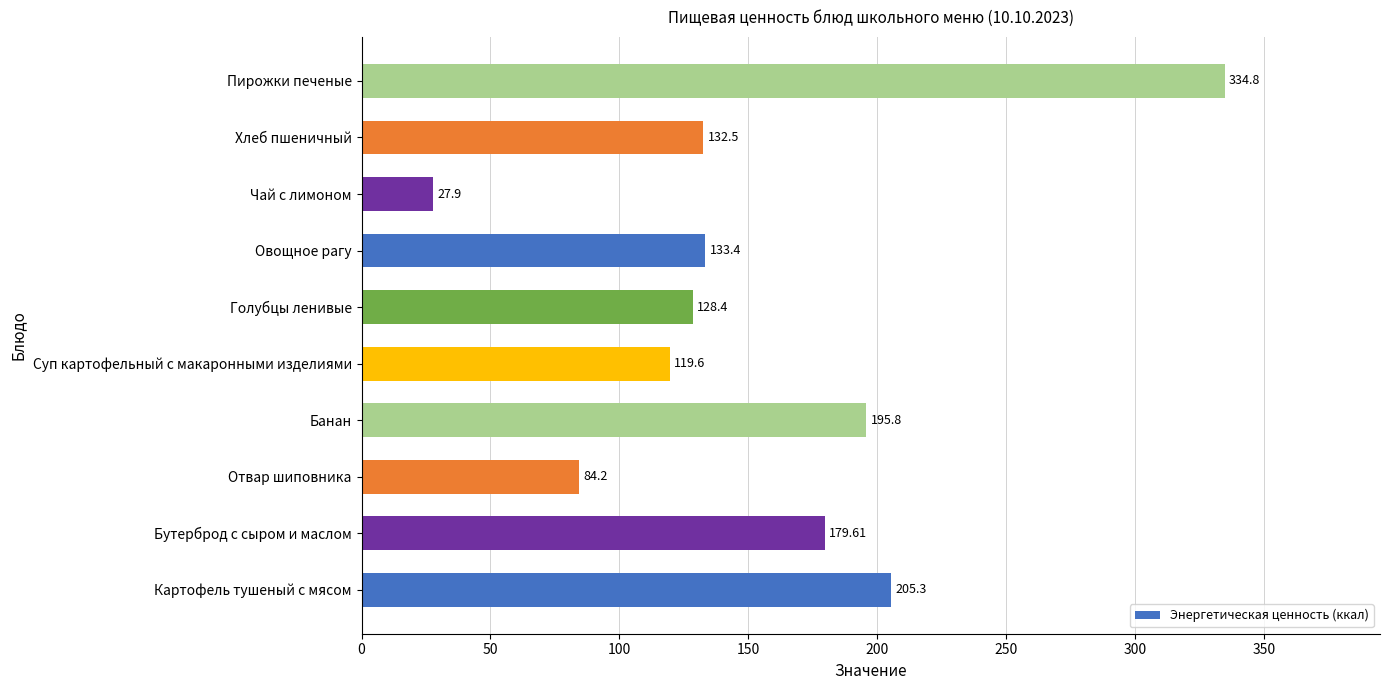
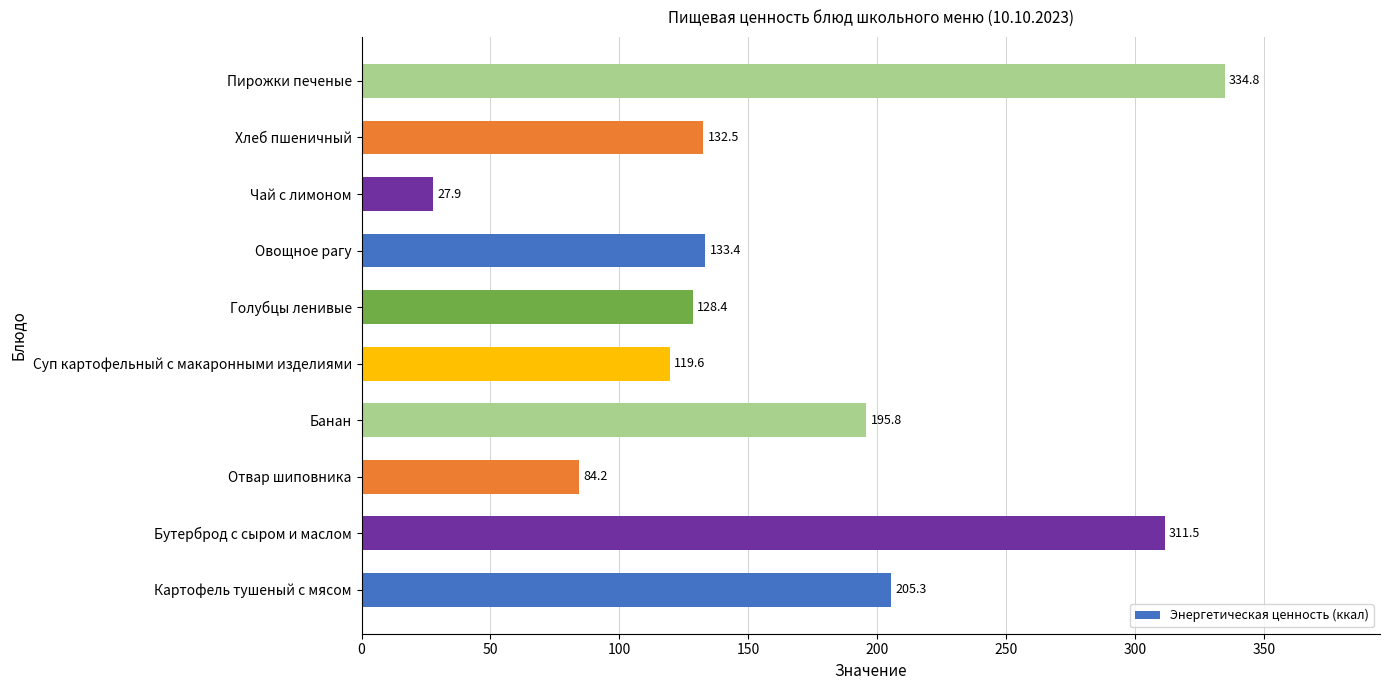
  {
    "Пирожки печеные": 334.8,
    "Хлеб пшеничный": 132.5,
    "Чай с лимоном": 27.9,
    "Овощное рагу": 133.4,
    "Голубцы ленивые": 128.4,
    "Суп картофельный с макаронными изделиями": 119.6,
    "Банан": 195.8,
    "Отвар шиповника": 84.2,
-   "Бутерброд с сыром и маслом": 179.61,
+   "Бутерброд с сыром и маслом": 311.5,
    "Картофель тушеный с мясом": 205.3
  }
